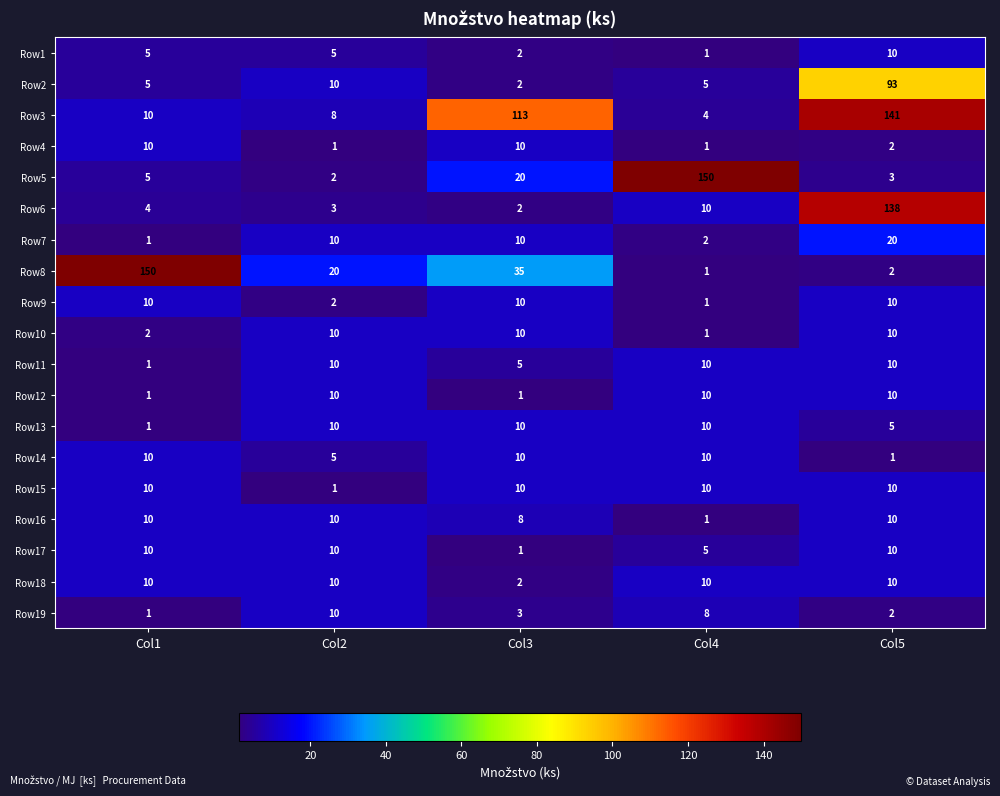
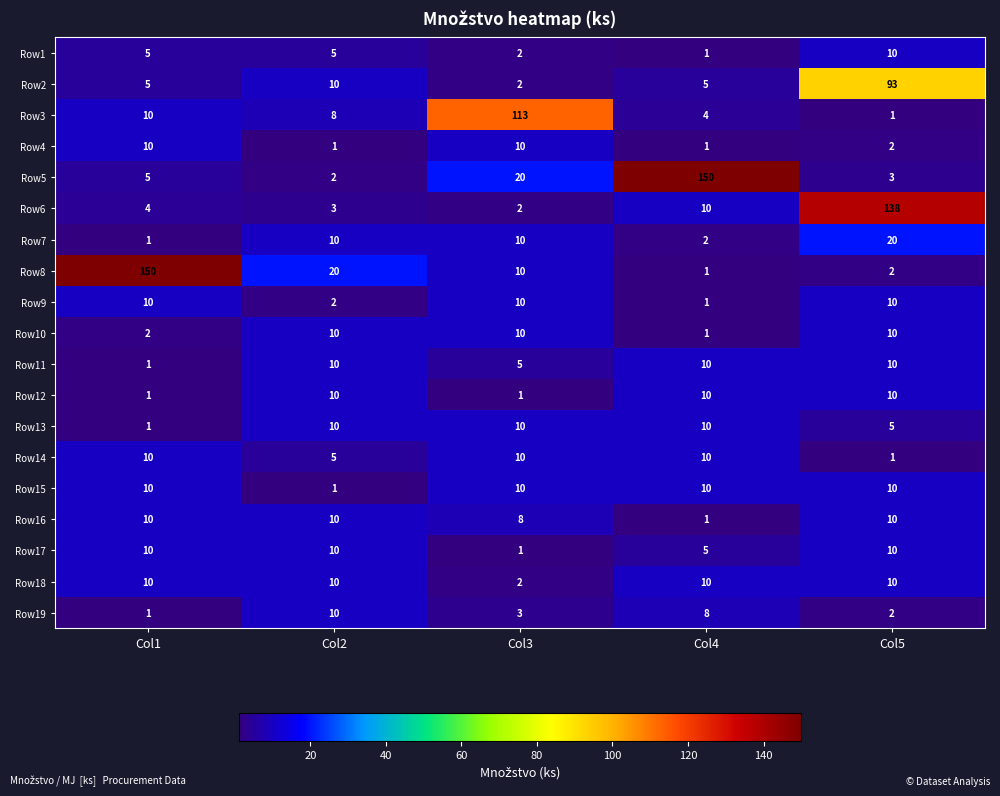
  {
    "Row1": {
      "Col1": 5,
      "Col2": 5,
      "Col3": 2,
      "Col4": 1,
      "Col5": 10
    },
    "Row2": {
      "Col1": 5,
      "Col2": 10,
      "Col3": 2,
      "Col4": 5,
      "Col5": 93
    },
    "Row3": {
      "Col1": 10,
      "Col2": 8,
      "Col3": 113,
      "Col4": 4,
-     "Col5": 141
+     "Col5": 1
    },
    "Row4": {
      "Col1": 10,
      "Col2": 1,
      "Col3": 10,
      "Col4": 1,
      "Col5": 2
    },
    "Row5": {
      "Col1": 5,
      "Col2": 2,
      "Col3": 20,
      "Col4": 150,
      "Col5": 3
    },
    "Row6": {
      "Col1": 4,
      "Col2": 3,
      "Col3": 2,
      "Col4": 10,
      "Col5": 138
    },
    "Row7": {
      "Col1": 1,
      "Col2": 10,
      "Col3": 10,
      "Col4": 2,
      "Col5": 20
    },
    "Row8": {
      "Col1": 150,
      "Col2": 20,
-     "Col3": 35,
+     "Col3": 10,
      "Col4": 1,
      "Col5": 2
    },
    "Row9": {
      "Col1": 10,
      "Col2": 2,
      "Col3": 10,
      "Col4": 1,
      "Col5": 10
    },
    "Row10": {
      "Col1": 2,
      "Col2": 10,
      "Col3": 10,
      "Col4": 1,
      "Col5": 10
    },
    "Row11": {
      "Col1": 1,
      "Col2": 10,
      "Col3": 5,
      "Col4": 10,
      "Col5": 10
    },
    "Row12": {
      "Col1": 1,
      "Col2": 10,
      "Col3": 1,
      "Col4": 10,
      "Col5": 10
    },
    "Row13": {
      "Col1": 1,
      "Col2": 10,
      "Col3": 10,
      "Col4": 10,
      "Col5": 5
    },
    "Row14": {
      "Col1": 10,
      "Col2": 5,
      "Col3": 10,
      "Col4": 10,
      "Col5": 1
    },
    "Row15": {
      "Col1": 10,
      "Col2": 1,
      "Col3": 10,
      "Col4": 10,
      "Col5": 10
    },
    "Row16": {
      "Col1": 10,
      "Col2": 10,
      "Col3": 8,
      "Col4": 1,
      "Col5": 10
    },
    "Row17": {
      "Col1": 10,
      "Col2": 10,
      "Col3": 1,
      "Col4": 5,
      "Col5": 10
    },
    "Row18": {
      "Col1": 10,
      "Col2": 10,
      "Col3": 2,
      "Col4": 10,
      "Col5": 10
    },
    "Row19": {
      "Col1": 1,
      "Col2": 10,
      "Col3": 3,
      "Col4": 8,
      "Col5": 2
    }
  }
